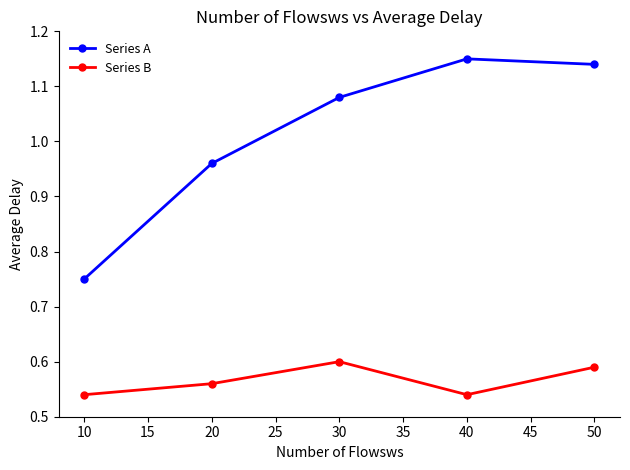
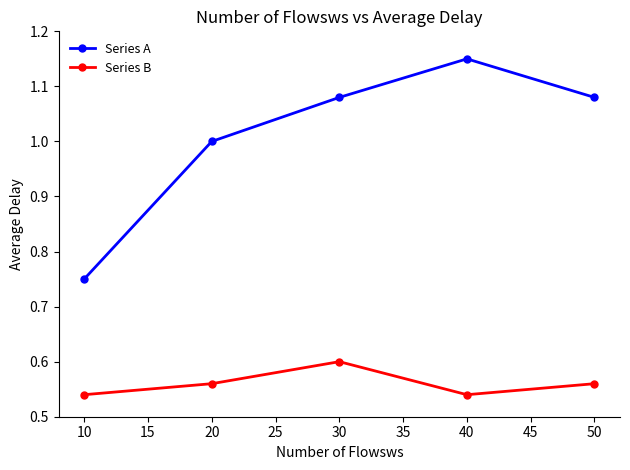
  {
    "Series A": {
      "10": 0.75,
-     "20": 0.96,
+     "20": 1.00,
      "30": 1.08,
      "40": 1.15,
-     "50": 1.14
+     "50": 1.08
    },
    "Series B": {
      "10": 0.54,
      "20": 0.56,
      "30": 0.60,
      "40": 0.54,
-     "50": 0.59
+     "50": 0.56
    }
  }
